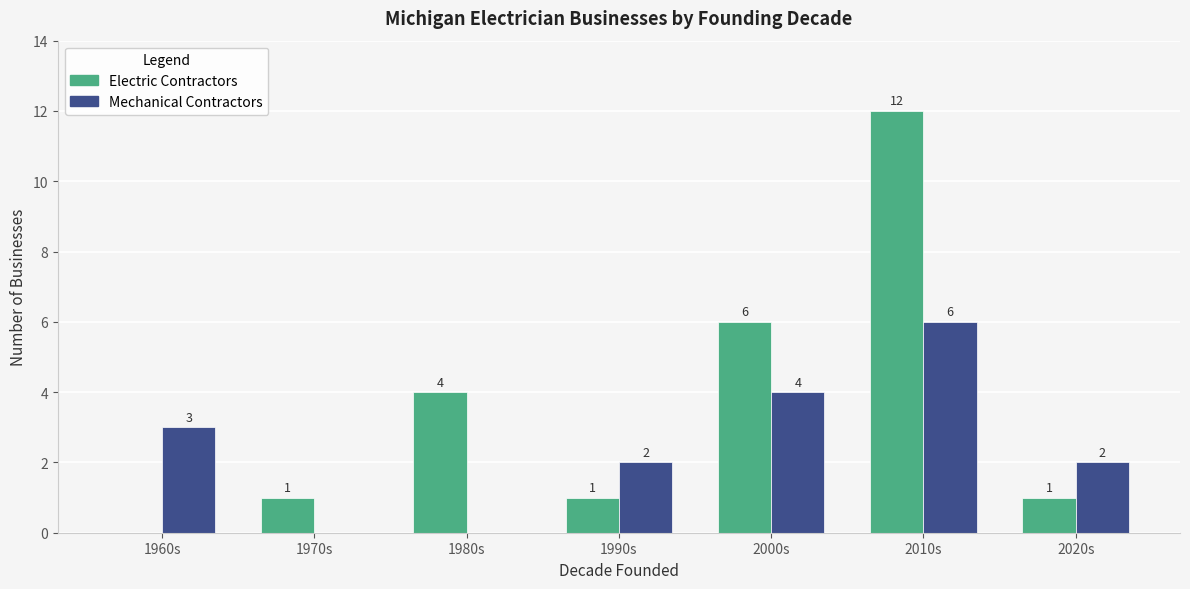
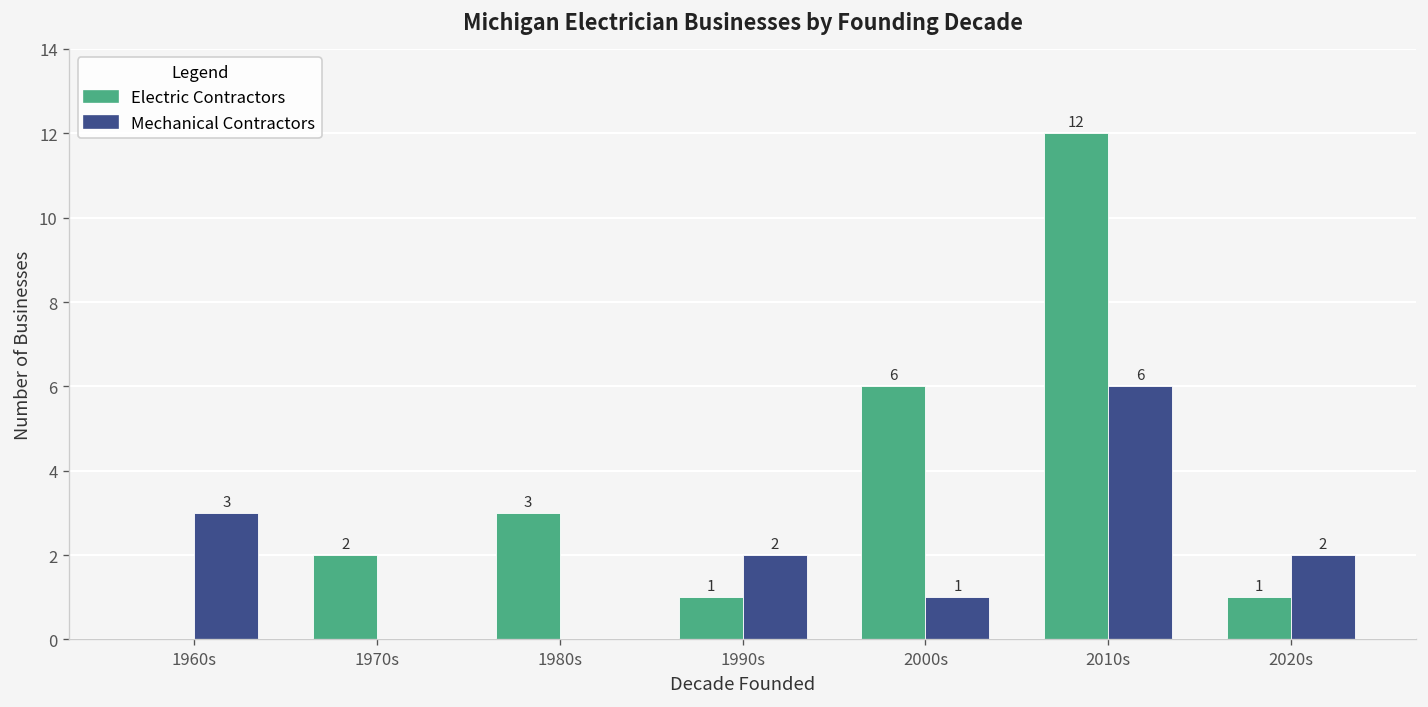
  {
    "Electric Contractors": {
-     "1970s": 1,
-     "1980s": 4,
+     "1970s": 2,
+     "1980s": 3,
      "1990s": 1,
      "2000s": 6,
      "2010s": 12,
      "2020s": 1
    },
    "Mechanical Contractors": {
      "1960s": 3,
      "1990s": 2,
-     "2000s": 4,
+     "2000s": 1,
      "2010s": 6,
      "2020s": 2
    }
  }
